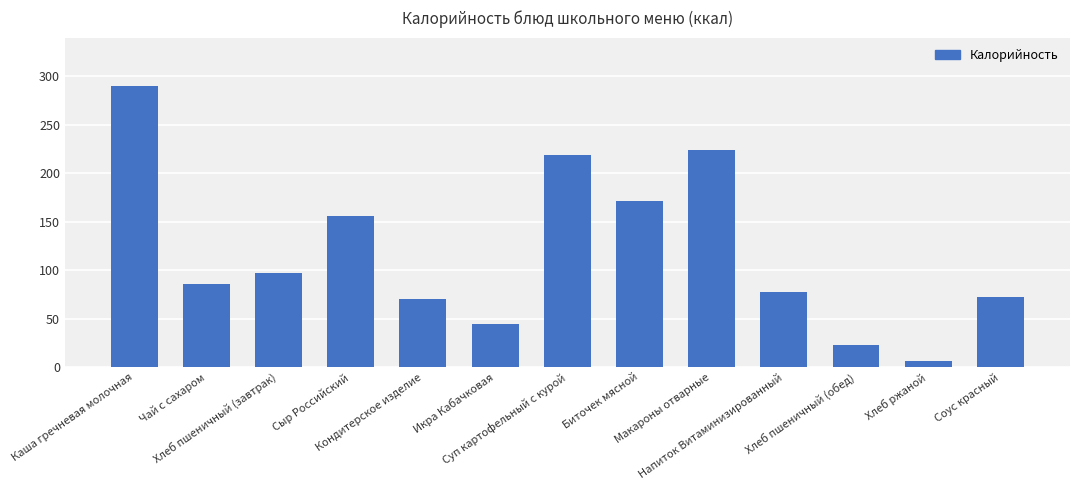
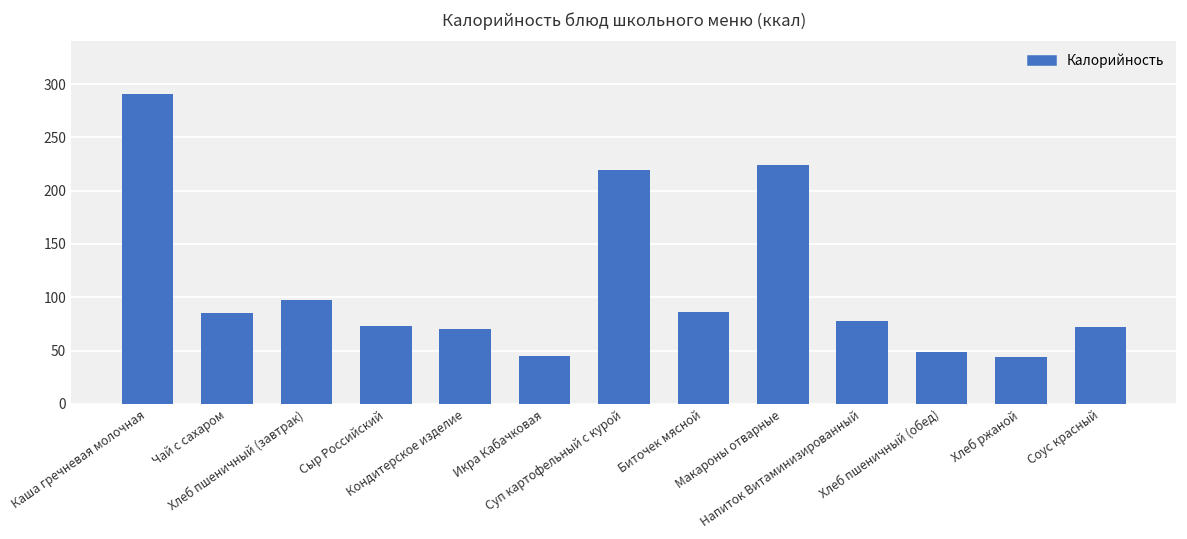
  {
    "Каша гречневая молочная": 290,
    "Чай с сахаром": 90,
    "Хлеб пшеничный (завтрак)": 100,
-   "Сыр Российский": 160,
+   "Сыр Российский": 70,
    "Кондитерское изделие": 70,
    "Икра Кабачковая": 40,
    "Суп картофельный с курой": 220,
-   "Биточек мясной": 170,
+   "Биточек мясной": 90,
    "Макароны отварные": 220,
    "Напиток Витаминизированный": 80,
-   "Хлеб пшеничный (обед)": 20,
-   "Хлеб ржаной": 10,
+   "Хлеб пшеничный (обед)": 50,
+   "Хлеб ржаной": 40,
    "Соус красный": 70
  }
